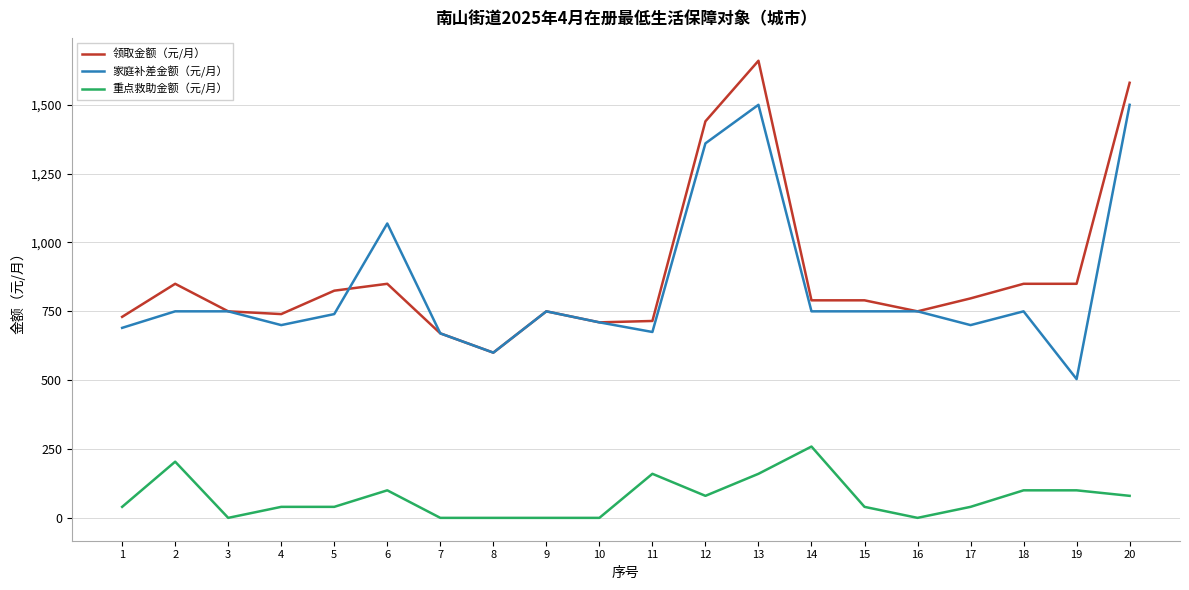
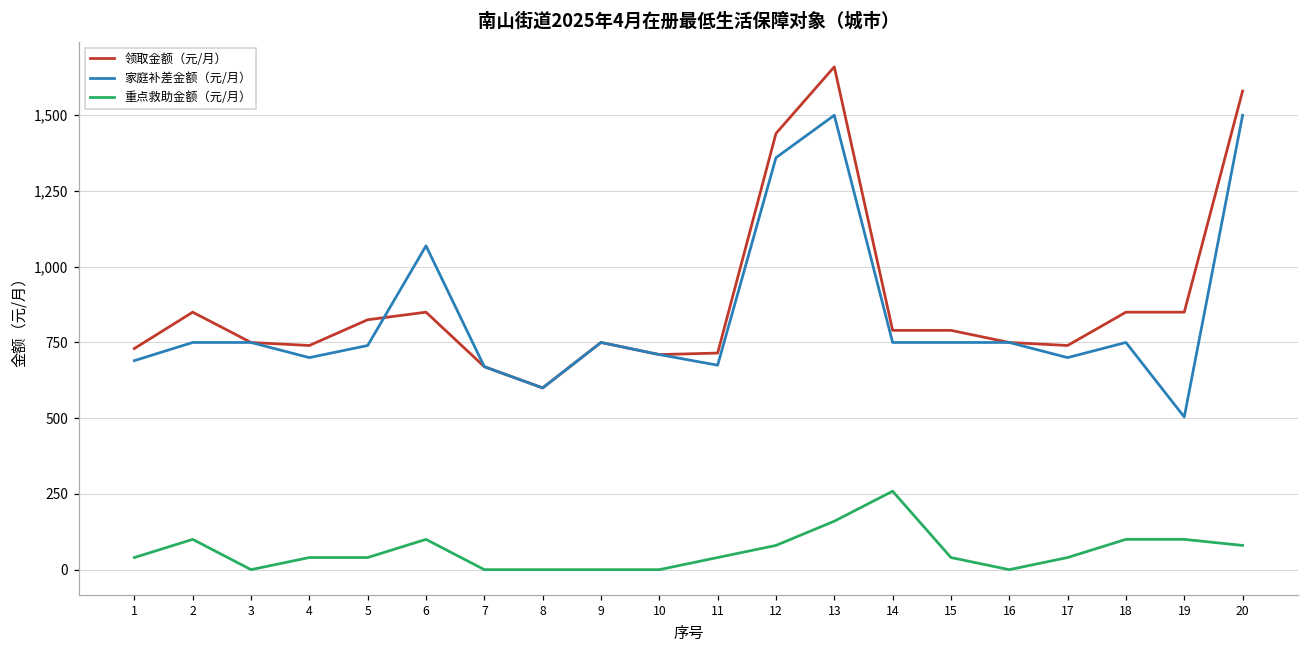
  {
    "领取金额（元/月）": {
      "1": "730",
      "2": "850",
      "4": "740",
      "5": "830",
      "6": "850",
      "11": "720",
      "12": "1,440",
      "13": "1,660",
      "14": "790",
      "15": "790",
-     "17": "800",
+     "17": "740",
      "18": "850",
      "19": "850",
      "20": "1,580"
    },
    "家庭补差金额（元/月）": {
      "1": "690",
      "2": "750",
      "4": "700",
      "5": "740",
      "6": "1,070",
      "11": "680",
      "12": "1,360",
      "13": "1,500",
      "14": "750",
      "15": "750",
      "17": "700",
      "18": "750",
      "19": "500",
      "20": "1,500"
    },
    "重点救助金额（元/月）": {
      "1": "40",
-     "2": "200",
+     "2": "100",
      "3": "0",
      "4": "40",
      "5": "40",
      "6": "100",
      "7": "0",
      "8": "0",
      "9": "0",
      "10": "0",
-     "11": "160",
+     "11": "40",
      "12": "80",
      "13": "160",
      "14": "260",
      "15": "40",
      "16": "0",
      "17": "40",
      "18": "100",
      "19": "100",
      "20": "80"
    }
  }
